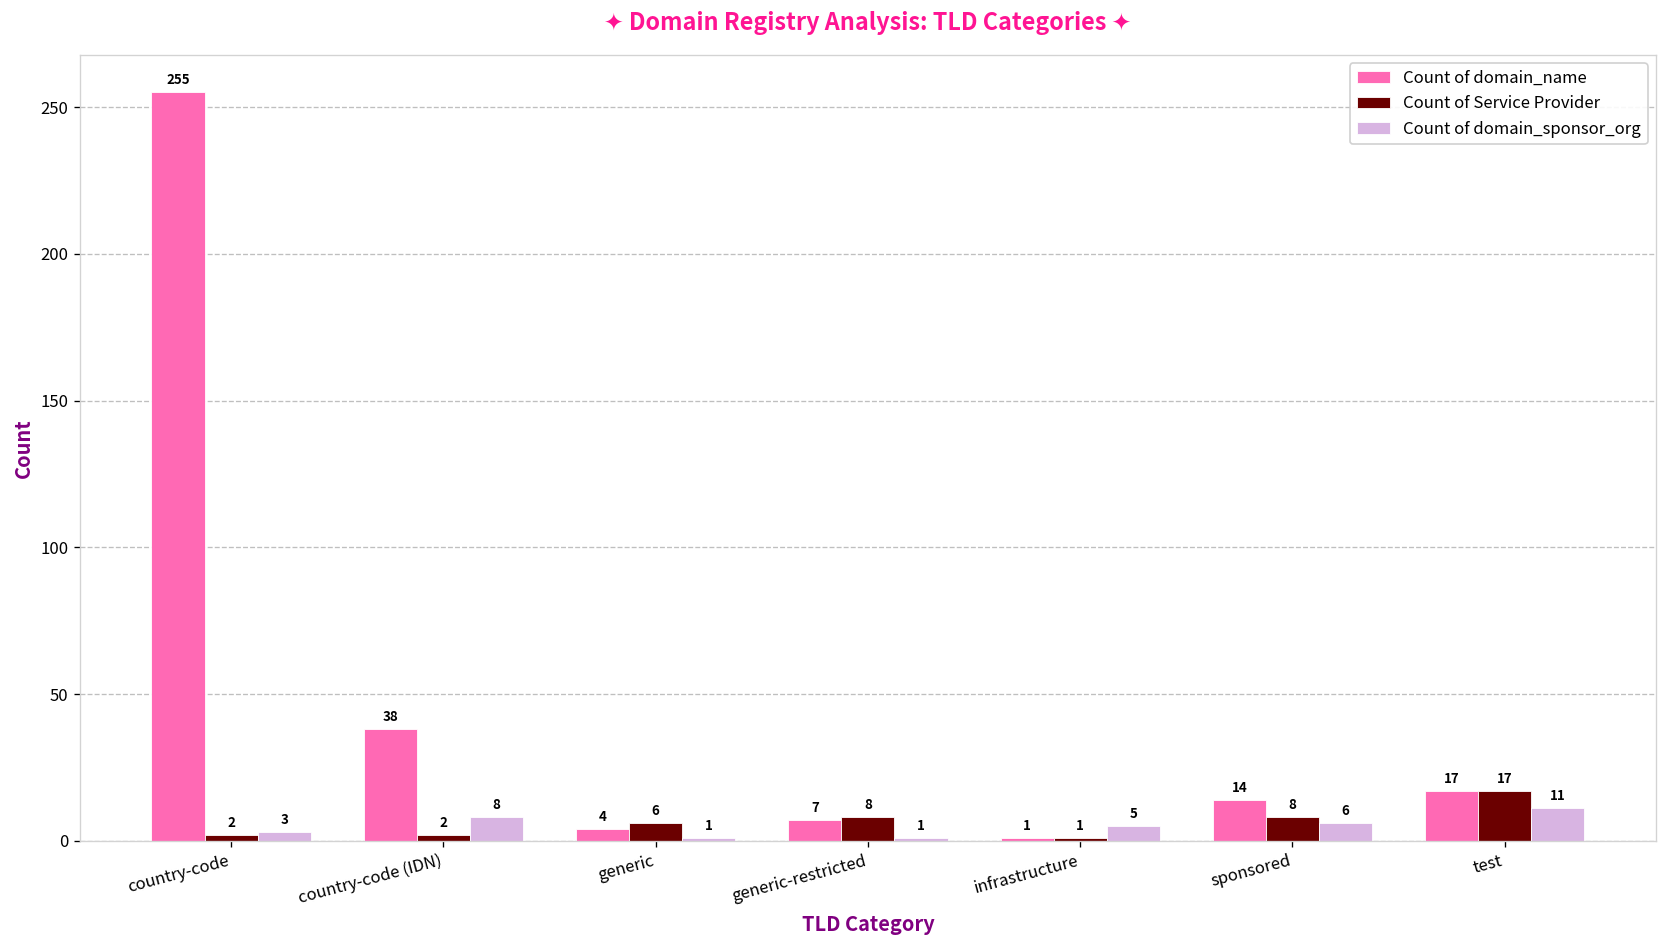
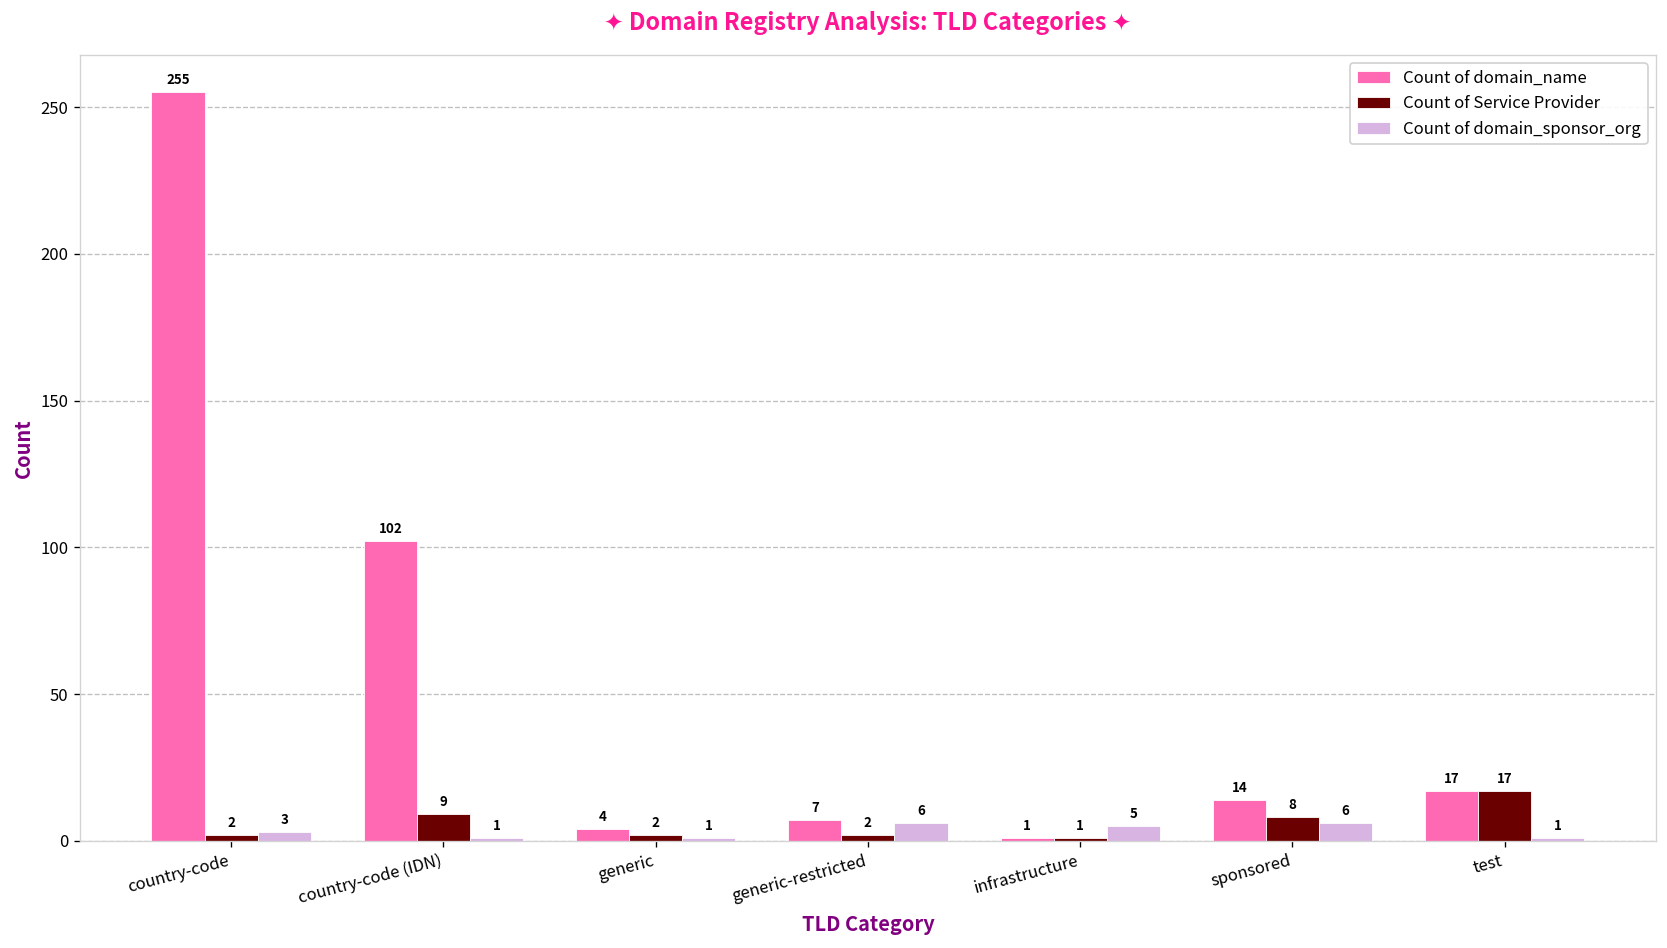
  {
    "Count of domain_name": {
      "country-code": 255,
-     "country-code (IDN)": 38,
+     "country-code (IDN)": 102,
      "generic": 4,
      "generic-restricted": 7,
      "infrastructure": 1,
      "sponsored": 14,
      "test": 17
    },
    "Count of Service Provider": {
      "country-code": 2,
-     "country-code (IDN)": 2,
-     "generic": 6,
-     "generic-restricted": 8,
+     "country-code (IDN)": 9,
+     "generic": 2,
+     "generic-restricted": 2,
      "infrastructure": 1,
      "sponsored": 8,
      "test": 17
    },
    "Count of domain_sponsor_org": {
      "country-code": 3,
-     "country-code (IDN)": 8,
+     "country-code (IDN)": 1,
      "generic": 1,
-     "generic-restricted": 1,
+     "generic-restricted": 6,
      "infrastructure": 5,
      "sponsored": 6,
-     "test": 11
+     "test": 1
    }
  }
